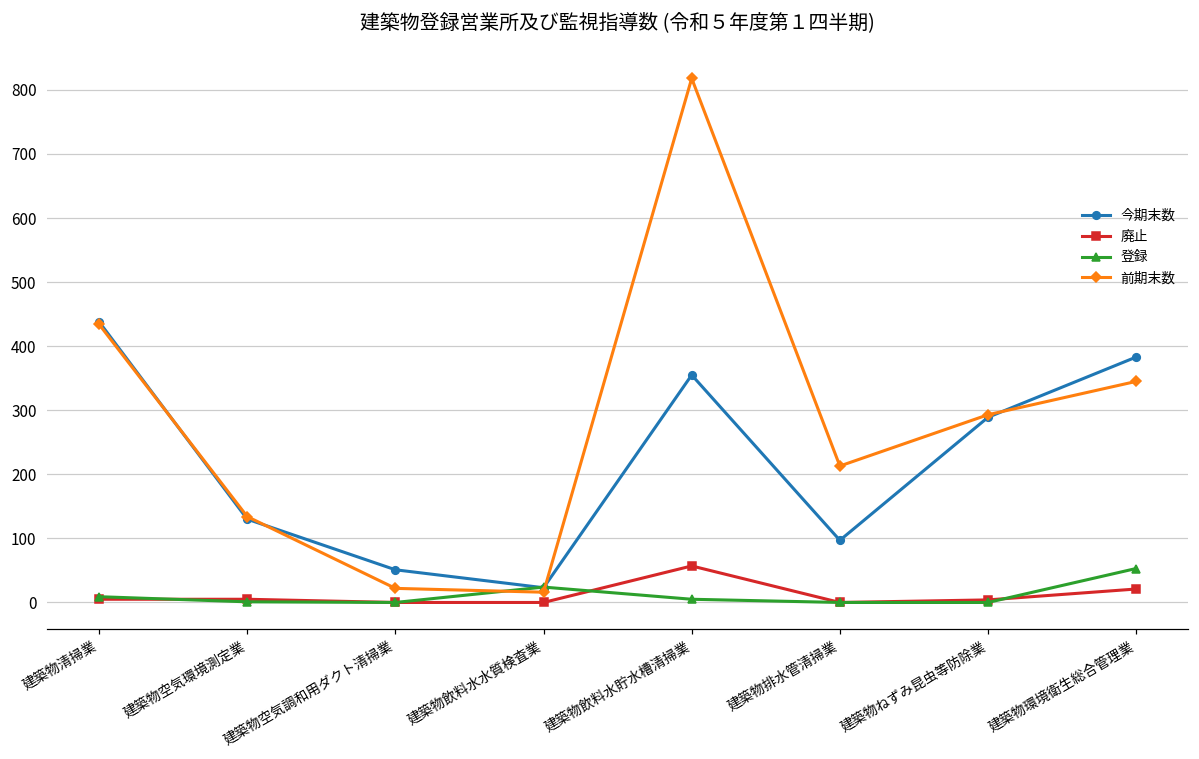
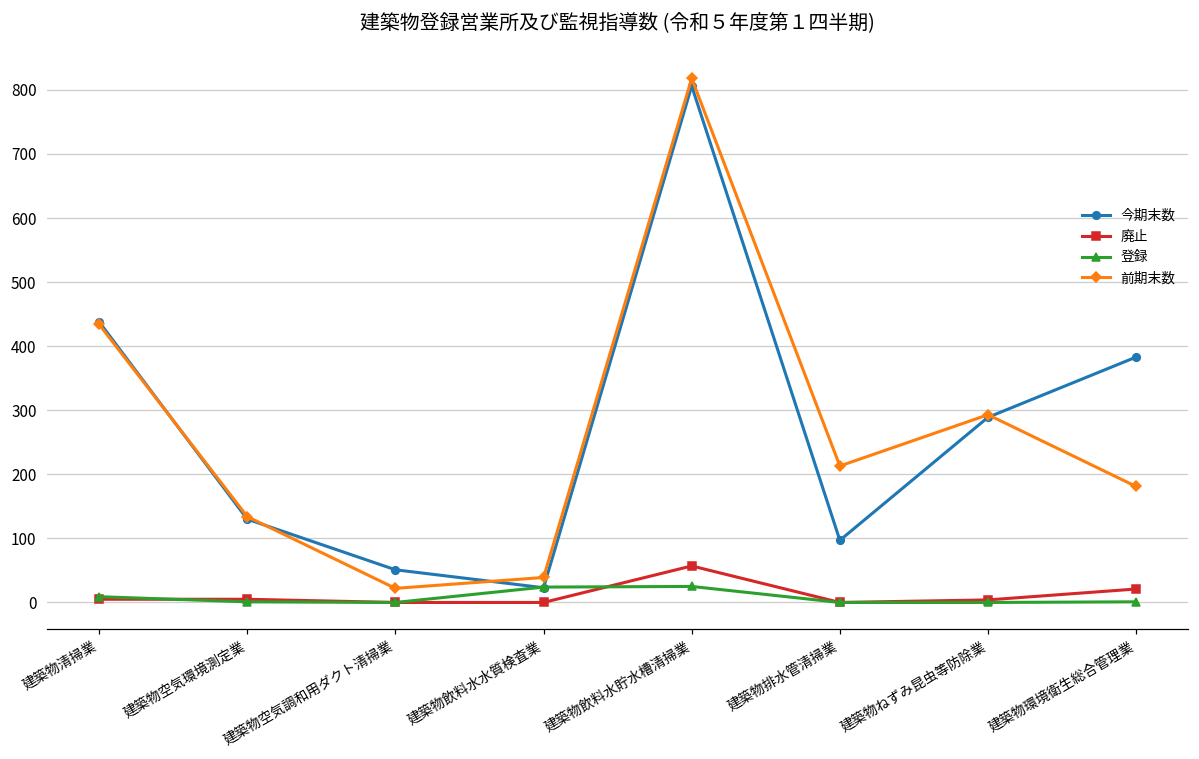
  {
    "今期末数": {
      "建築物空気調和用ダクト清掃業": 50,
-     "建築物飲料水貯水槽清掃業": 360,
+     "建築物飲料水貯水槽清掃業": 810,
      "建築物排水管清掃業": 100,
      "建築物環境衛生総合管理業": 380
    },
    "廃止": {
      "建築物飲料水水質検査業": 0,
      "建築物飲料水貯水槽清掃業": 60,
      "建築物環境衛生総合管理業": 20
    },
    "登録": {
-     "建築物飲料水貯水槽清掃業": 10,
-     "建築物環境衛生総合管理業": 50
+     "建築物飲料水貯水槽清掃業": 30,
+     "建築物環境衛生総合管理業": 0
    },
    "前期末数": {
      "建築物空気調和用ダクト清掃業": 20,
-     "建築物飲料水水質検査業": 20,
+     "建築物飲料水水質検査業": 40,
      "建築物飲料水貯水槽清掃業": 820,
      "建築物排水管清掃業": 210,
-     "建築物環境衛生総合管理業": 350
+     "建築物環境衛生総合管理業": 180
    }
  }
